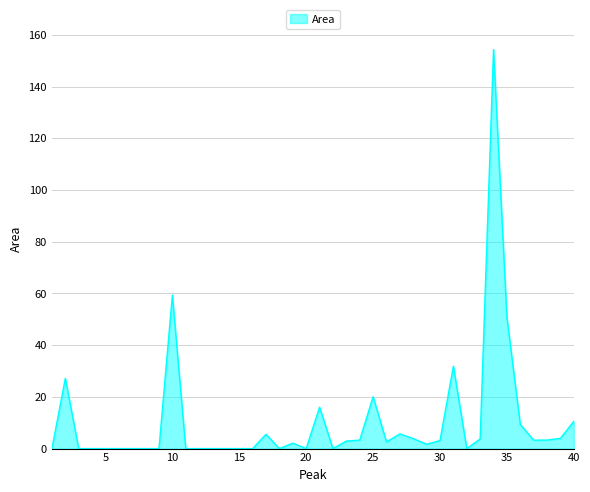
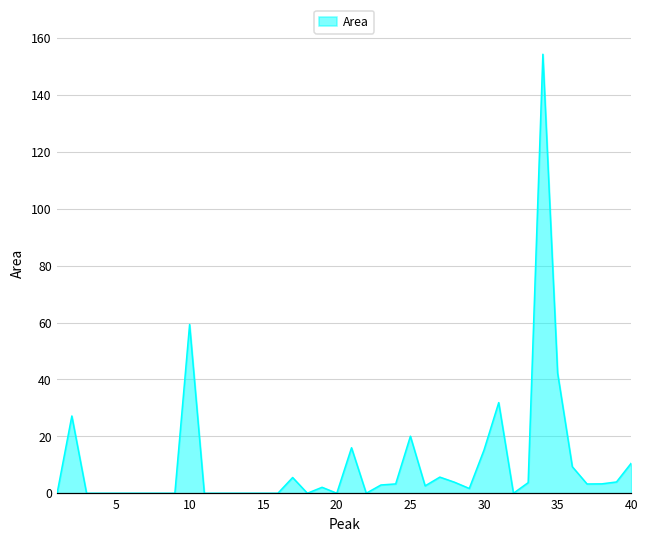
  {
    "5": 0,
    "10": 59,
    "15": 0,
    "20": 0,
    "25": 20,
-   "30": 3,
-   "35": 51,
+   "30": 15,
+   "35": 42,
    "40": 11
  }
